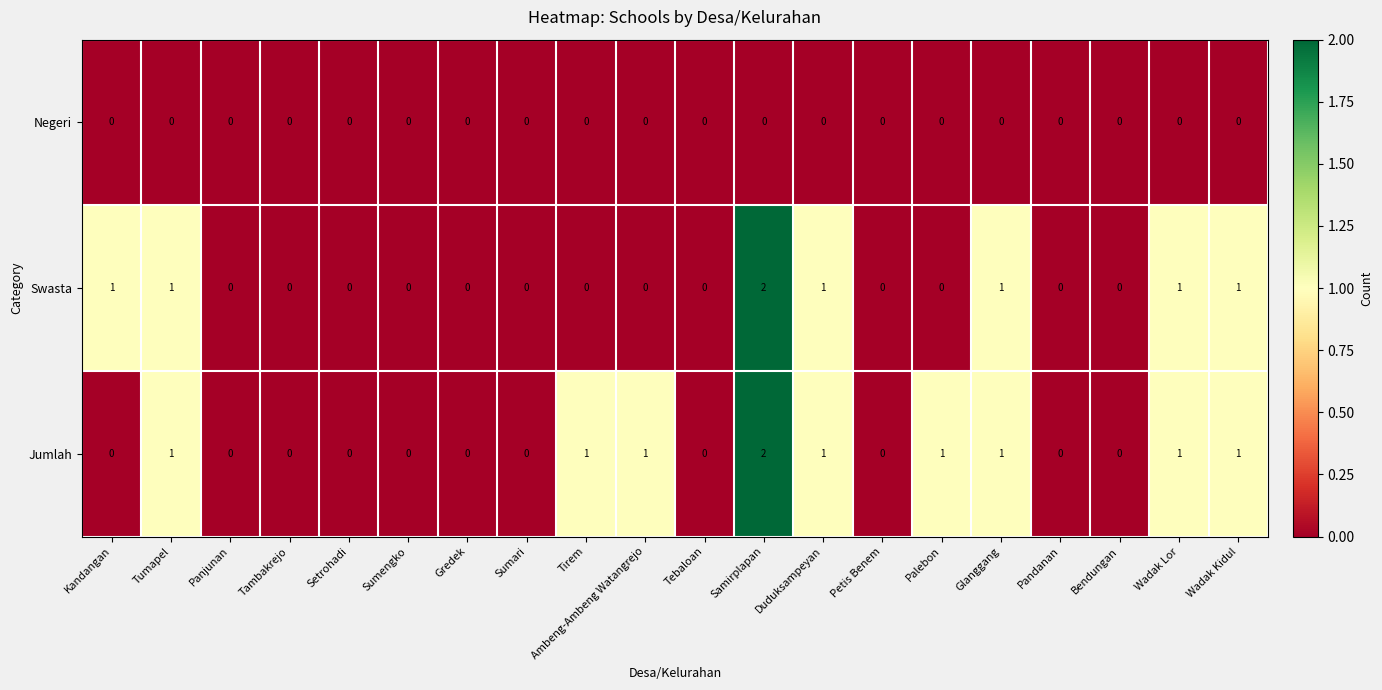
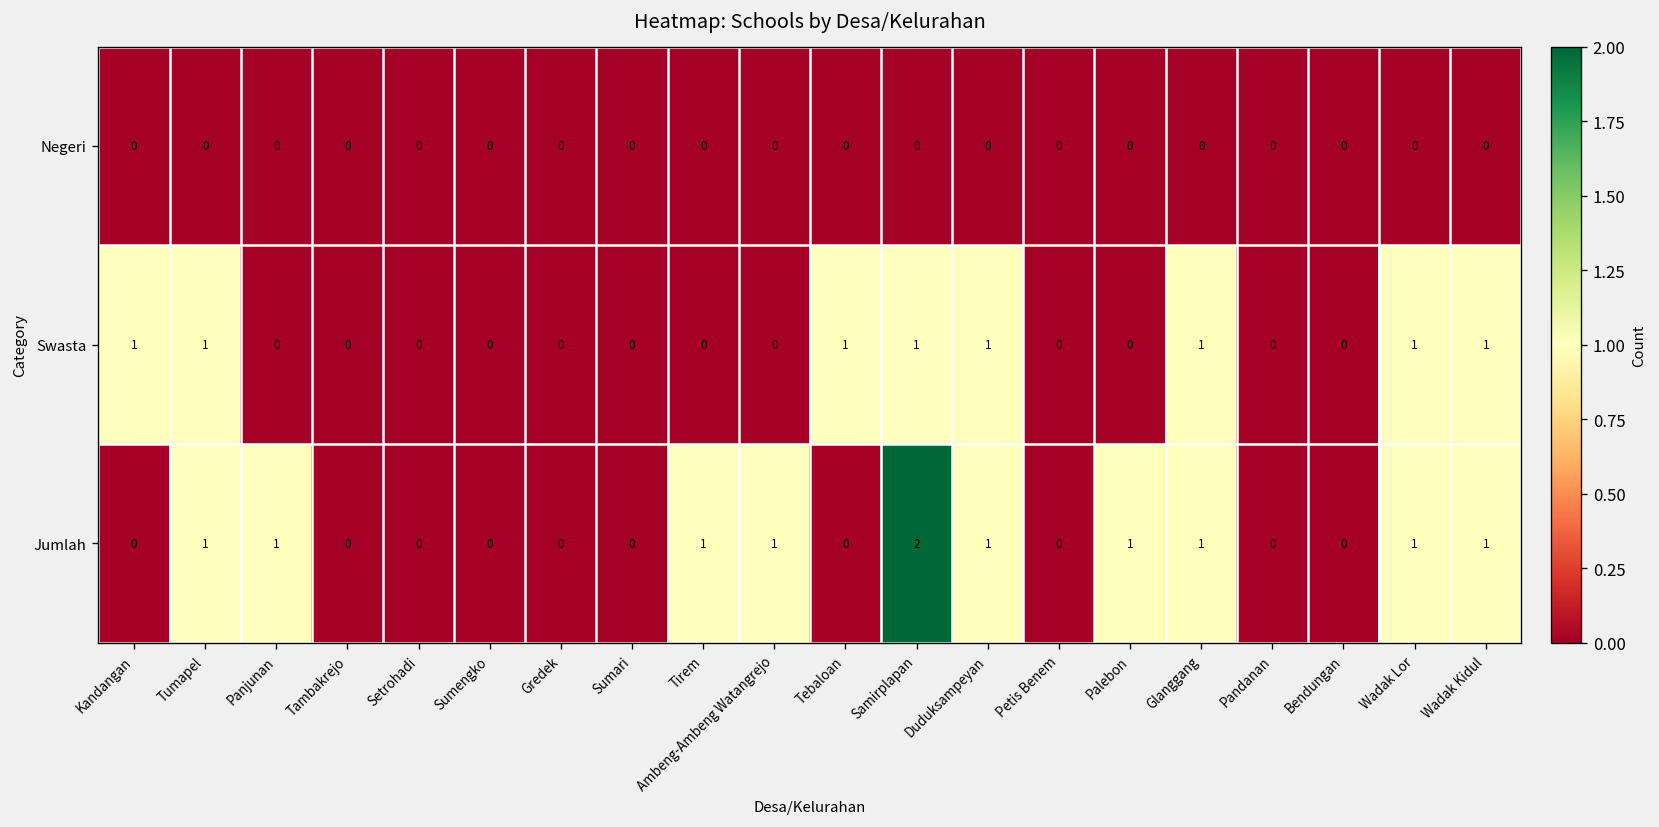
  {
    "Negeri": {
      "Kandangan": 0,
      "Tumapel": 0,
      "Panjunan": 0,
      "Tambakrejo": 0,
      "Setrohadi": 0,
      "Sumengko": 0,
      "Gredek": 0,
      "Sumari": 0,
      "Tirem": 0,
      "Ambeng-Ambeng Watangrejo": 0,
      "Tebaloan": 0,
      "Samirplapan": 0,
      "Duduksampeyan": 0,
      "Petis Benem": 0,
      "Palebon": 0,
      "Glanggang": 0,
      "Pandanan": 0,
      "Bendungan": 0,
      "Wadak Lor": 0,
      "Wadak Kidul": 0
    },
    "Swasta": {
      "Kandangan": 1,
      "Tumapel": 1,
      "Panjunan": 0,
      "Tambakrejo": 0,
      "Setrohadi": 0,
      "Sumengko": 0,
      "Gredek": 0,
      "Sumari": 0,
      "Tirem": 0,
      "Ambeng-Ambeng Watangrejo": 0,
-     "Tebaloan": 0,
-     "Samirplapan": 2,
+     "Tebaloan": 1,
+     "Samirplapan": 1,
      "Duduksampeyan": 1,
      "Petis Benem": 0,
      "Palebon": 0,
      "Glanggang": 1,
      "Pandanan": 0,
      "Bendungan": 0,
      "Wadak Lor": 1,
      "Wadak Kidul": 1
    },
    "Jumlah": {
      "Kandangan": 0,
      "Tumapel": 1,
-     "Panjunan": 0,
+     "Panjunan": 1,
      "Tambakrejo": 0,
      "Setrohadi": 0,
      "Sumengko": 0,
      "Gredek": 0,
      "Sumari": 0,
      "Tirem": 1,
      "Ambeng-Ambeng Watangrejo": 1,
      "Tebaloan": 0,
      "Samirplapan": 2,
      "Duduksampeyan": 1,
      "Petis Benem": 0,
      "Palebon": 1,
      "Glanggang": 1,
      "Pandanan": 0,
      "Bendungan": 0,
      "Wadak Lor": 1,
      "Wadak Kidul": 1
    }
  }
